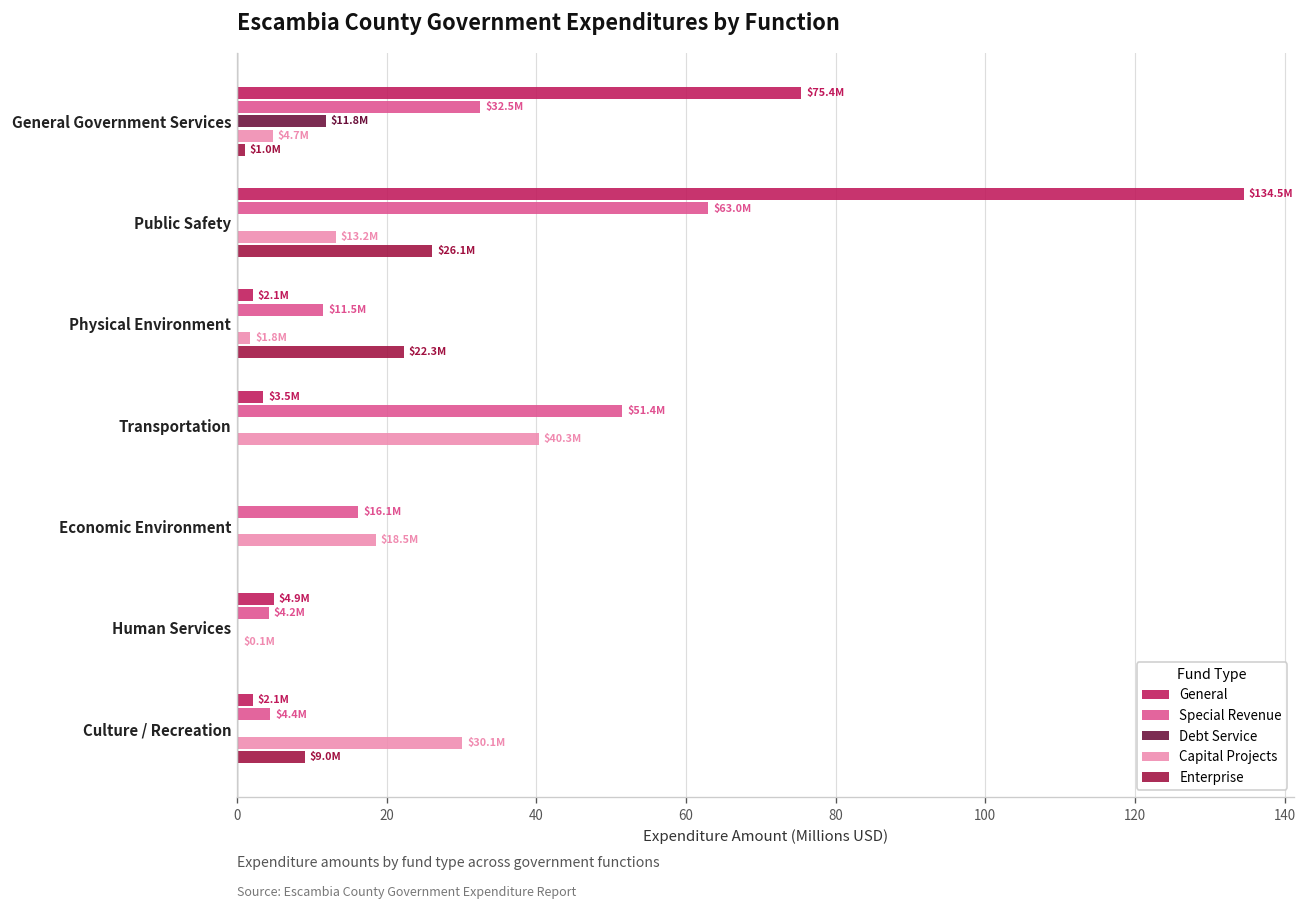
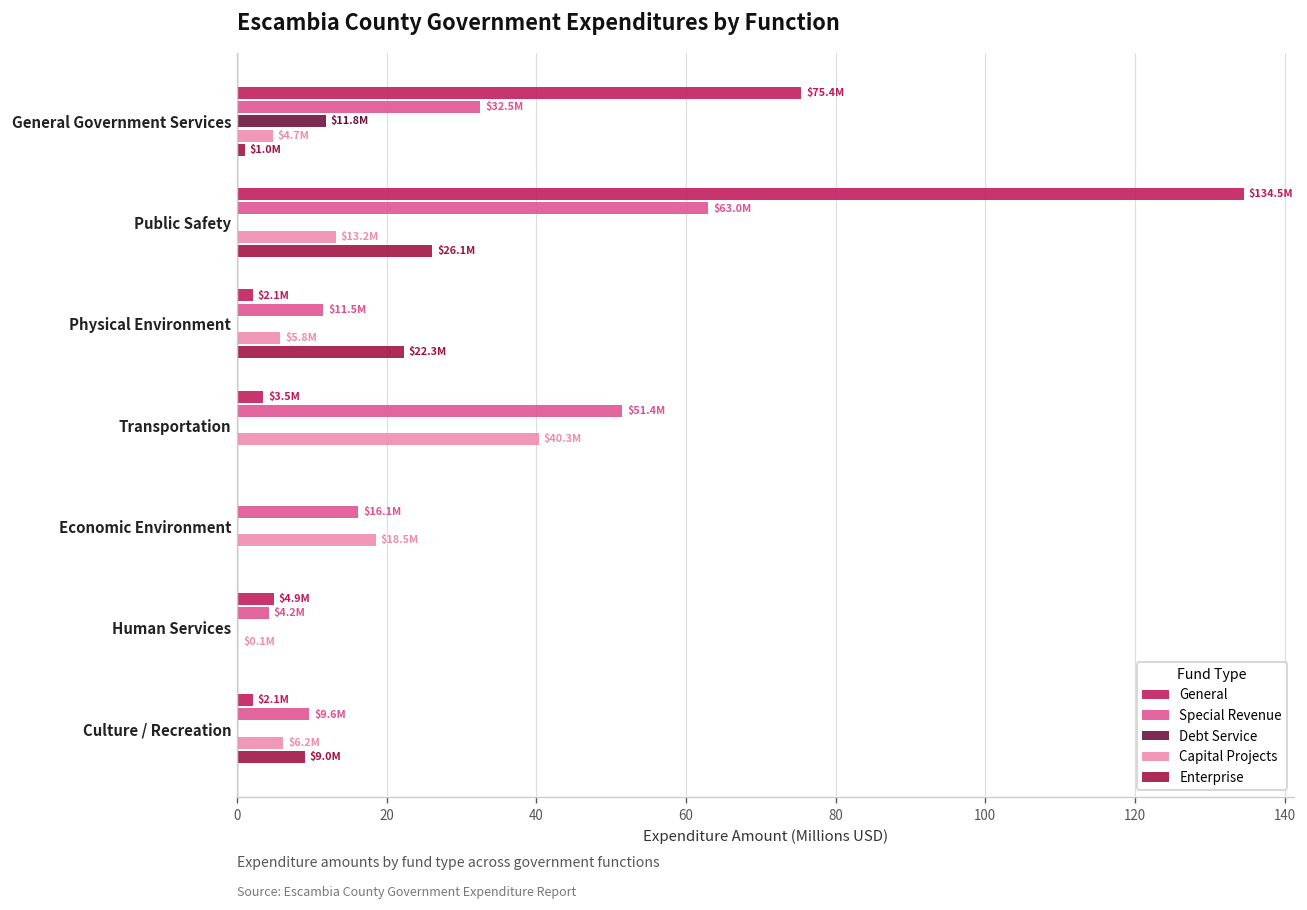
  {
    "Special Revenue": {
      "General Government Services": "$32.5M",
      "Public Safety": "$63.0M",
      "Physical Environment": "$11.5M",
      "Transportation": "$51.4M",
      "Economic Environment": "$16.1M",
      "Human Services": "$4.2M",
-     "Culture / Recreation": "$4.4M"
+     "Culture / Recreation": "$9.6M"
    },
    "Capital Projects": {
      "General Government Services": "$4.7M",
      "Public Safety": "$13.2M",
-     "Physical Environment": "$1.8M",
+     "Physical Environment": "$5.8M",
      "Transportation": "$40.3M",
      "Economic Environment": "$18.5M",
      "Human Services": "$0.1M",
-     "Culture / Recreation": "$30.1M"
+     "Culture / Recreation": "$6.2M"
    }
  }
